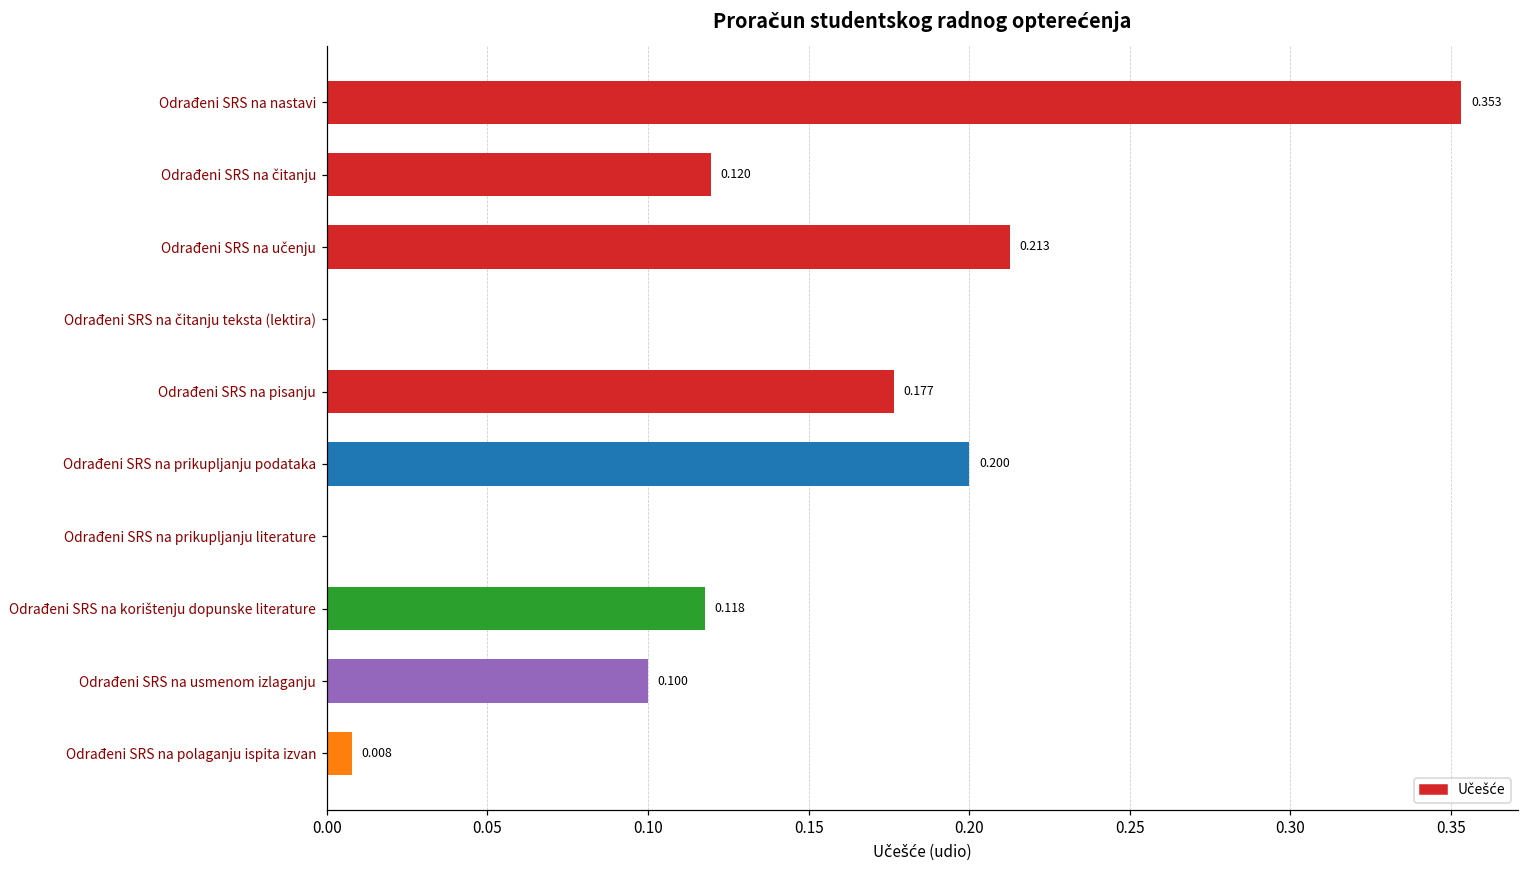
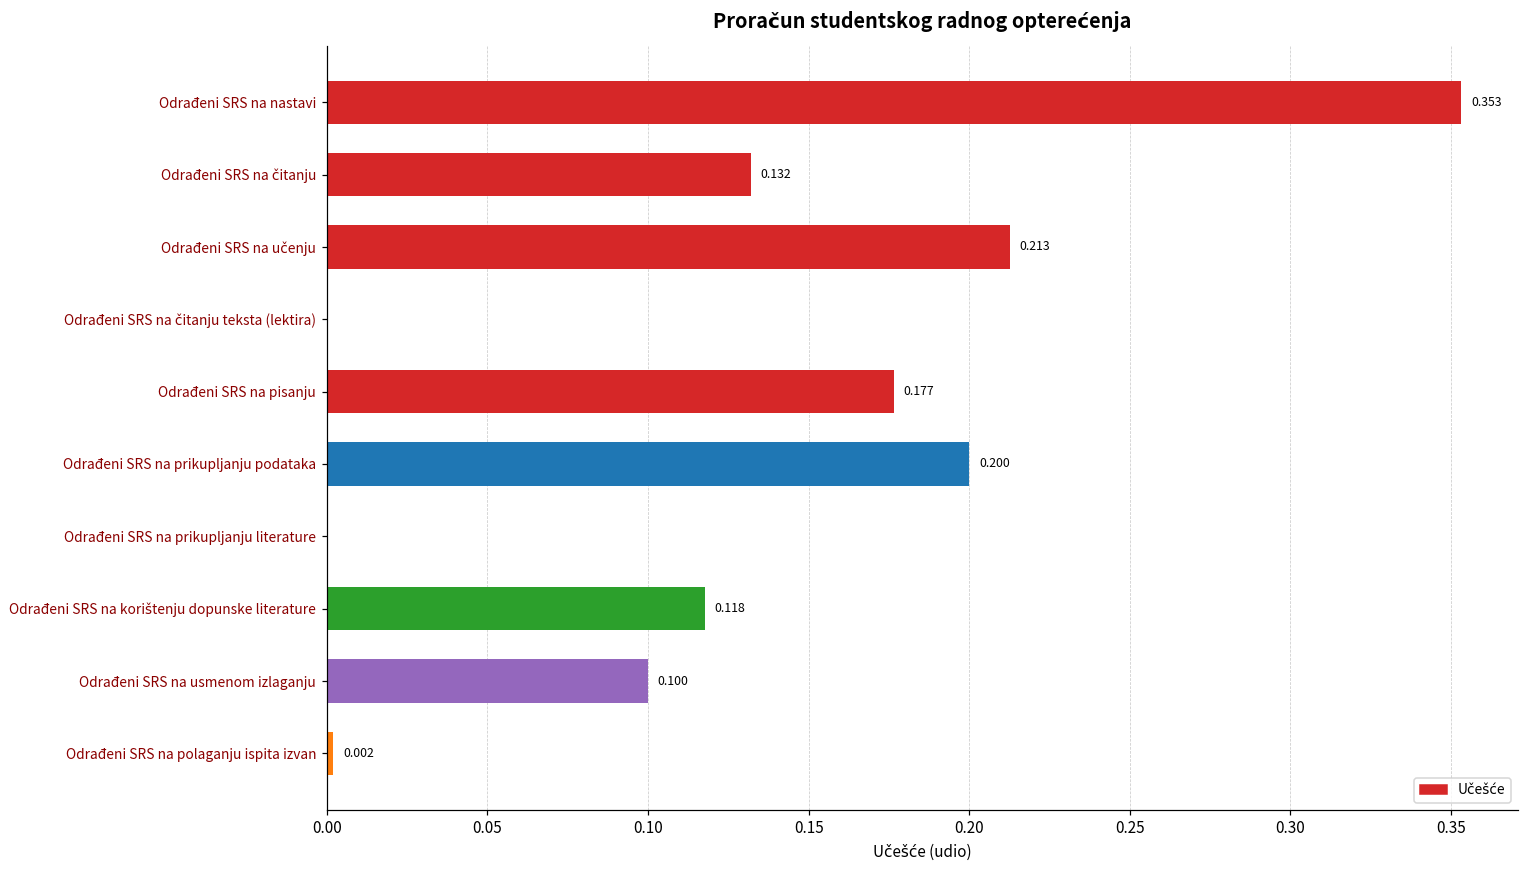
  {
    "Odrađeni SRS na nastavi": 0.353,
-   "Odrađeni SRS na čitanju": 0.120,
+   "Odrađeni SRS na čitanju": 0.132,
    "Odrađeni SRS na učenju": 0.213,
    "Odrađeni SRS na pisanju": 0.177,
    "Odrađeni SRS na prikupljanju podataka": 0.200,
    "Odrađeni SRS na korištenju dopunske literature": 0.118,
    "Odrađeni SRS na usmenom izlaganju": 0.100,
-   "Odrađeni SRS na polaganju ispita izvan": 0.008
+   "Odrađeni SRS na polaganju ispita izvan": 0.002
  }
